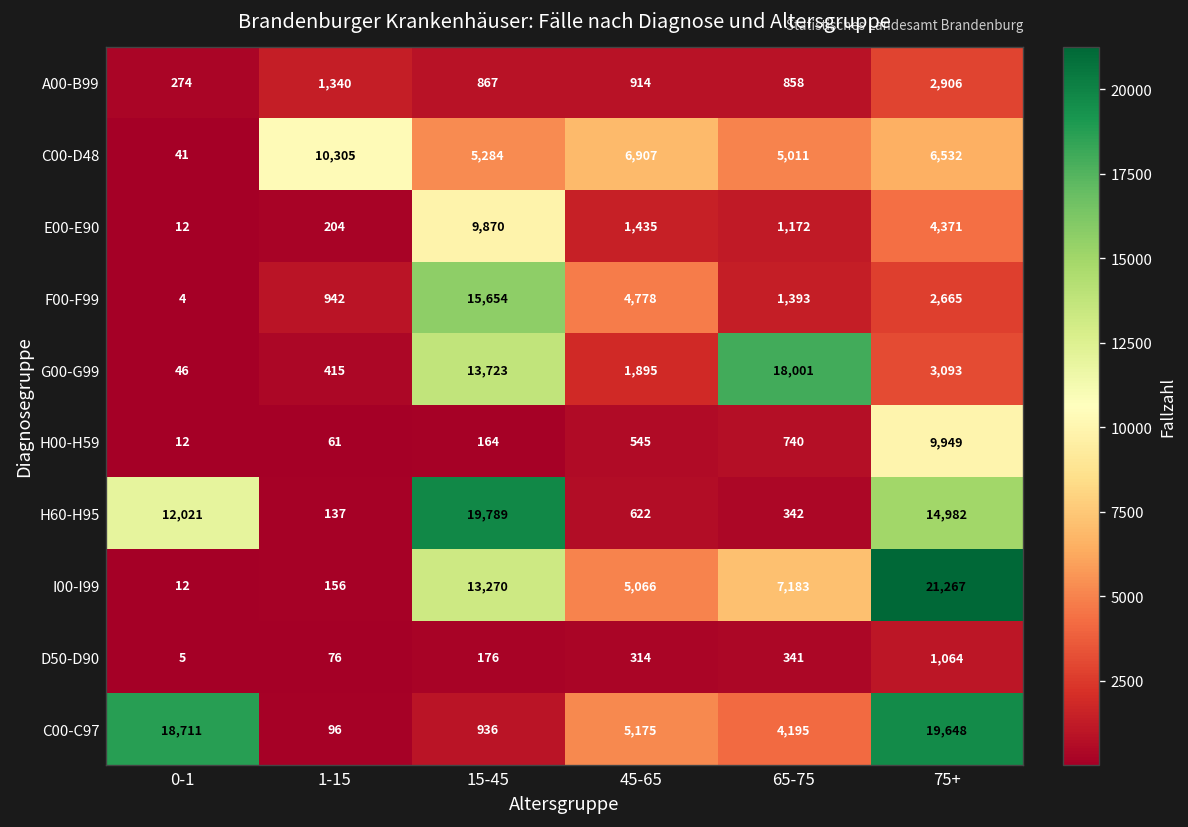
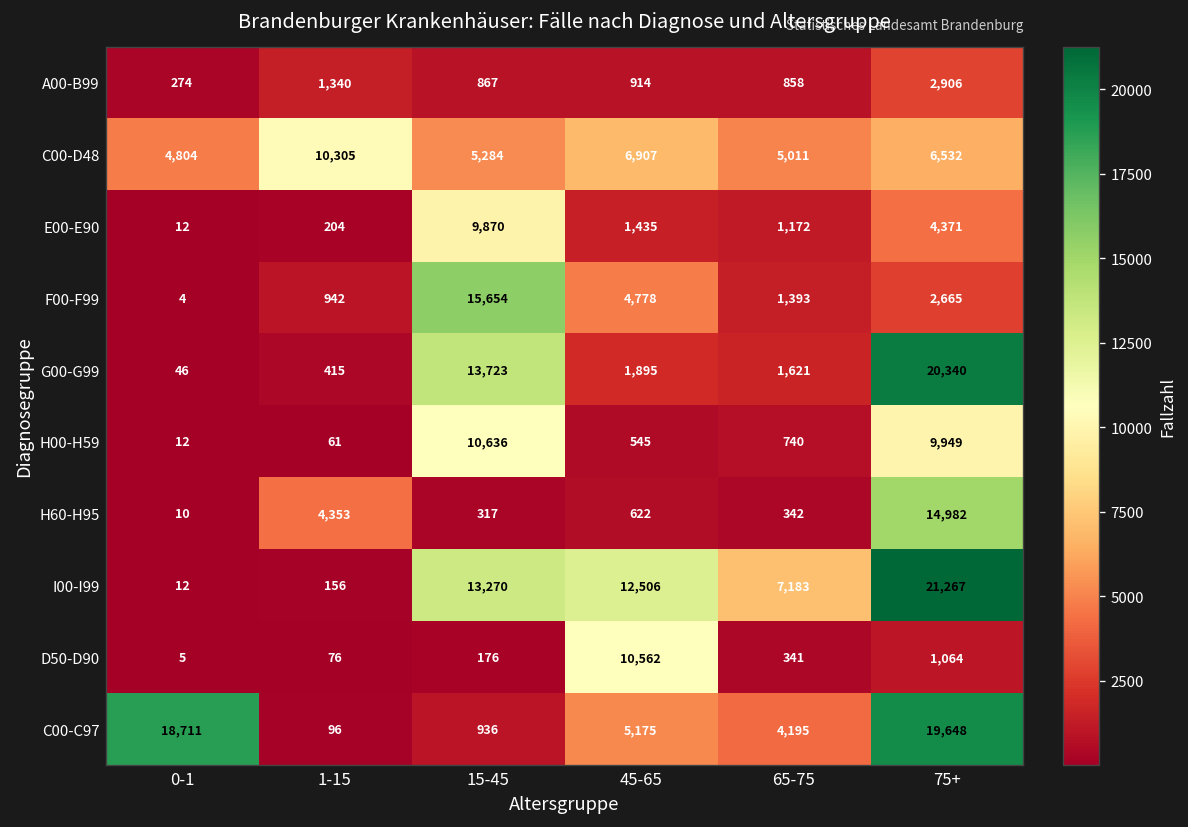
  {
    "A00-B99": {
      "0-1": "274",
      "1-15": "1,340",
      "15-45": "867",
      "45-65": "914",
      "65-75": "858",
      "75+": "2,906"
    },
    "C00-D48": {
-     "0-1": "41",
+     "0-1": "4,804",
      "1-15": "10,305",
      "15-45": "5,284",
      "45-65": "6,907",
      "65-75": "5,011",
      "75+": "6,532"
    },
    "E00-E90": {
      "0-1": "12",
      "1-15": "204",
      "15-45": "9,870",
      "45-65": "1,435",
      "65-75": "1,172",
      "75+": "4,371"
    },
    "F00-F99": {
      "0-1": "4",
      "1-15": "942",
      "15-45": "15,654",
      "45-65": "4,778",
      "65-75": "1,393",
      "75+": "2,665"
    },
    "G00-G99": {
      "0-1": "46",
      "1-15": "415",
      "15-45": "13,723",
      "45-65": "1,895",
-     "65-75": "18,001",
-     "75+": "3,093"
+     "65-75": "1,621",
+     "75+": "20,340"
    },
    "H00-H59": {
      "0-1": "12",
      "1-15": "61",
-     "15-45": "164",
+     "15-45": "10,636",
      "45-65": "545",
      "65-75": "740",
      "75+": "9,949"
    },
    "H60-H95": {
-     "0-1": "12,021",
-     "1-15": "137",
-     "15-45": "19,789",
+     "0-1": "10",
+     "1-15": "4,353",
+     "15-45": "317",
      "45-65": "622",
      "65-75": "342",
      "75+": "14,982"
    },
    "I00-I99": {
      "0-1": "12",
      "1-15": "156",
      "15-45": "13,270",
-     "45-65": "5,066",
+     "45-65": "12,506",
      "65-75": "7,183",
      "75+": "21,267"
    },
    "D50-D90": {
      "0-1": "5",
      "1-15": "76",
      "15-45": "176",
-     "45-65": "314",
+     "45-65": "10,562",
      "65-75": "341",
      "75+": "1,064"
    },
    "C00-C97": {
      "0-1": "18,711",
      "1-15": "96",
      "15-45": "936",
      "45-65": "5,175",
      "65-75": "4,195",
      "75+": "19,648"
    }
  }
